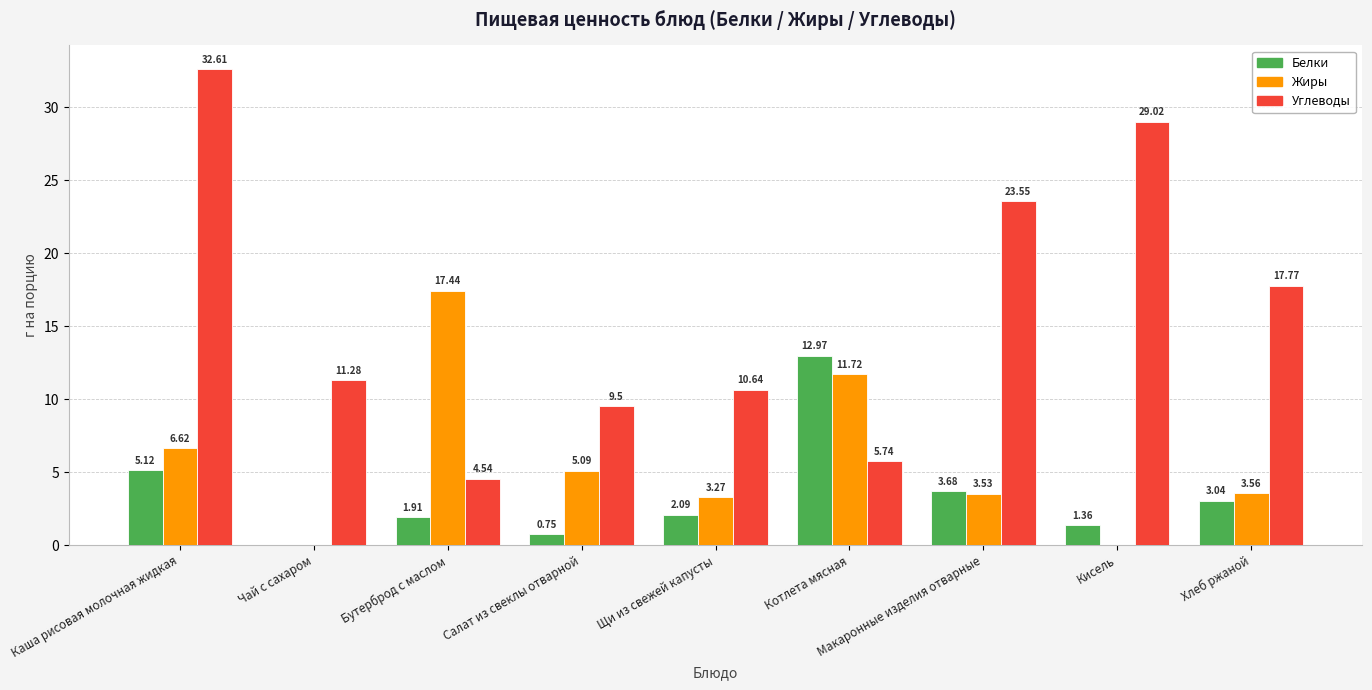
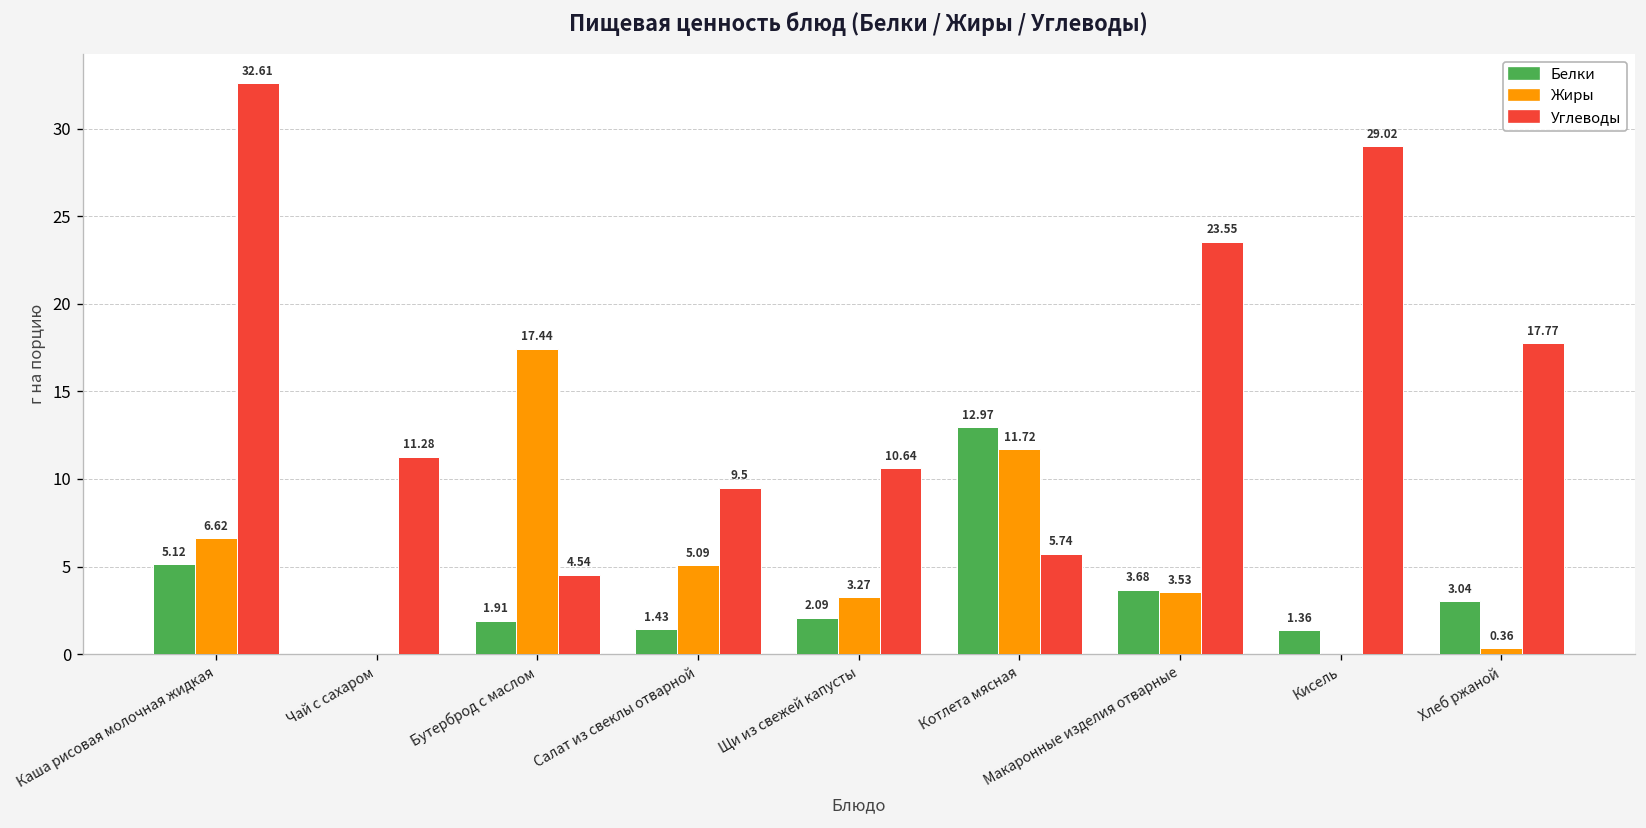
  {
    "Белки": {
      "Каша рисовая молочная жидкая": 5.12,
      "Бутерброд с маслом": 1.91,
-     "Салат из свеклы отварной": 0.75,
+     "Салат из свеклы отварной": 1.43,
      "Щи из свежей капусты": 2.09,
      "Котлета мясная": 12.97,
      "Макаронные изделия отварные": 3.68,
      "Кисель": 1.36,
      "Хлеб ржаной": 3.04
    },
    "Жиры": {
      "Каша рисовая молочная жидкая": 6.62,
      "Бутерброд с маслом": 17.44,
      "Салат из свеклы отварной": 5.09,
      "Щи из свежей капусты": 3.27,
      "Котлета мясная": 11.72,
      "Макаронные изделия отварные": 3.53,
-     "Хлеб ржаной": 3.56
+     "Хлеб ржаной": 0.36
    },
    "Углеводы": {
      "Каша рисовая молочная жидкая": 32.61,
      "Чай с сахаром": 11.28,
      "Бутерброд с маслом": 4.54,
      "Салат из свеклы отварной": 9.5,
      "Щи из свежей капусты": 10.64,
      "Котлета мясная": 5.74,
      "Макаронные изделия отварные": 23.55,
      "Кисель": 29.02,
      "Хлеб ржаной": 17.77
    }
  }
